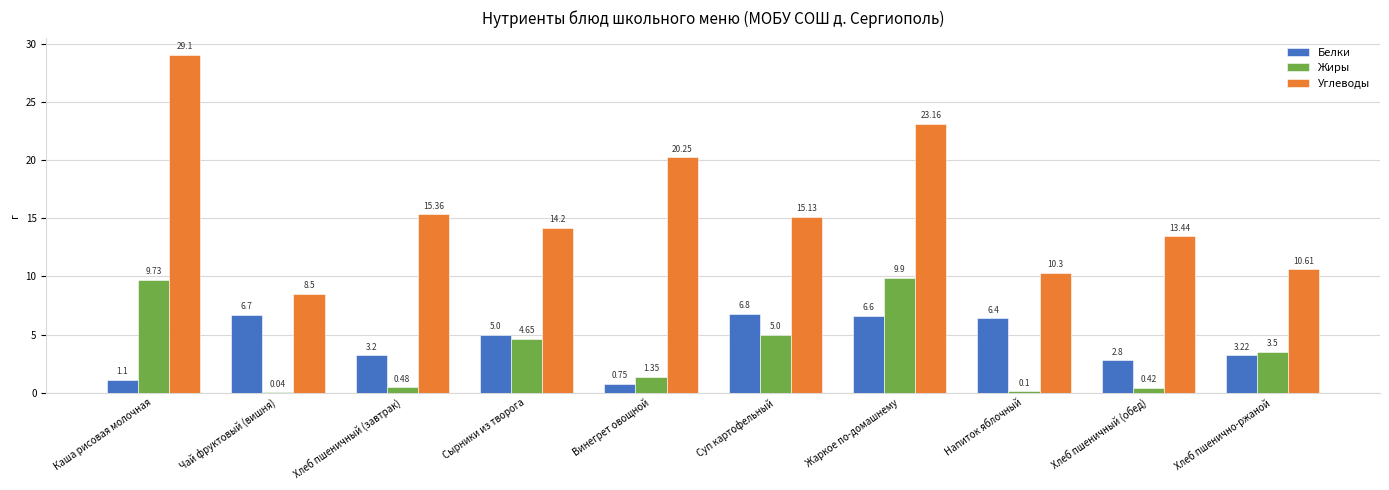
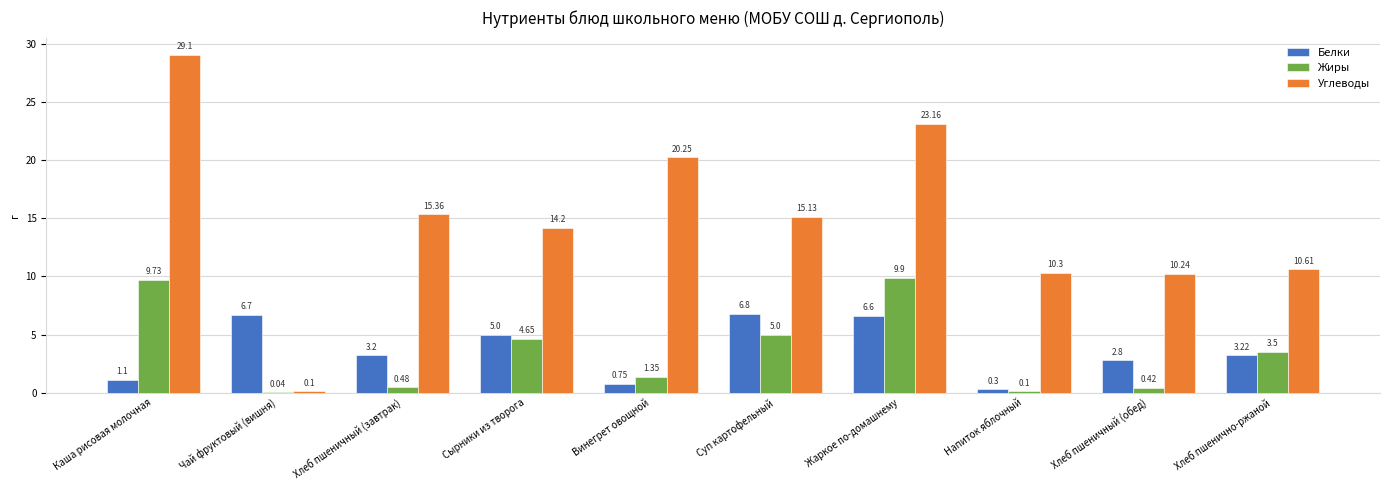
  {
    "Белки": {
      "Каша рисовая молочная": 1.1,
      "Чай фруктовый (вишня)": 6.7,
      "Хлеб пшеничный (завтрак)": 3.2,
      "Сырники из творога": 5.0,
      "Винегрет овощной": 0.75,
      "Суп картофельный": 6.8,
      "Жаркое по-домашнему": 6.6,
-     "Напиток яблочный": 6.4,
+     "Напиток яблочный": 0.3,
      "Хлеб пшеничный (обед)": 2.8,
      "Хлеб пшенично-ржаной": 3.22
    },
    "Жиры": {
      "Каша рисовая молочная": 9.73,
      "Чай фруктовый (вишня)": 0.04,
      "Хлеб пшеничный (завтрак)": 0.48,
      "Сырники из творога": 4.65,
      "Винегрет овощной": 1.35,
      "Суп картофельный": 5.0,
      "Жаркое по-домашнему": 9.9,
      "Напиток яблочный": 0.1,
      "Хлеб пшеничный (обед)": 0.42,
      "Хлеб пшенично-ржаной": 3.5
    },
    "Углеводы": {
      "Каша рисовая молочная": 29.1,
-     "Чай фруктовый (вишня)": 8.5,
+     "Чай фруктовый (вишня)": 0.1,
      "Хлеб пшеничный (завтрак)": 15.36,
      "Сырники из творога": 14.2,
      "Винегрет овощной": 20.25,
      "Суп картофельный": 15.13,
      "Жаркое по-домашнему": 23.16,
      "Напиток яблочный": 10.3,
-     "Хлеб пшеничный (обед)": 13.44,
+     "Хлеб пшеничный (обед)": 10.24,
      "Хлеб пшенично-ржаной": 10.61
    }
  }
